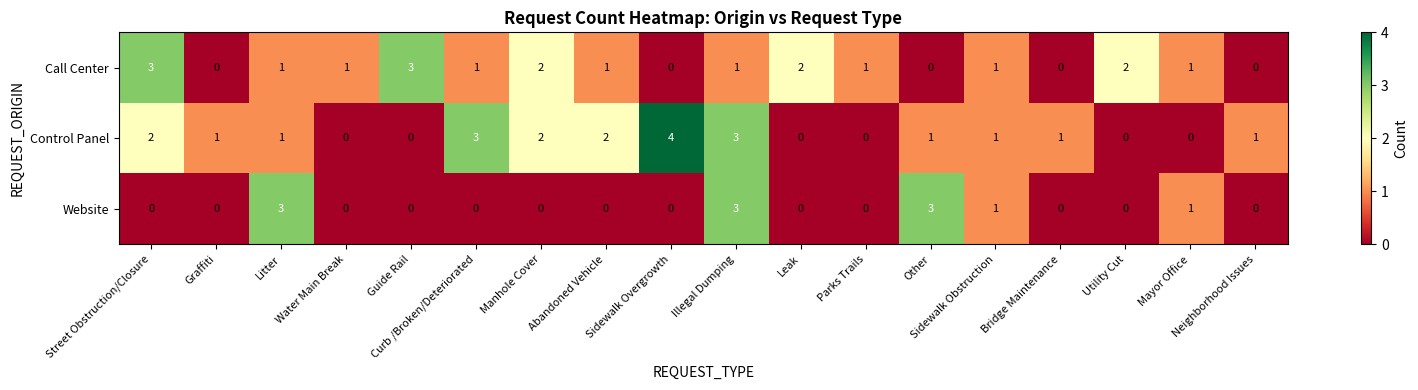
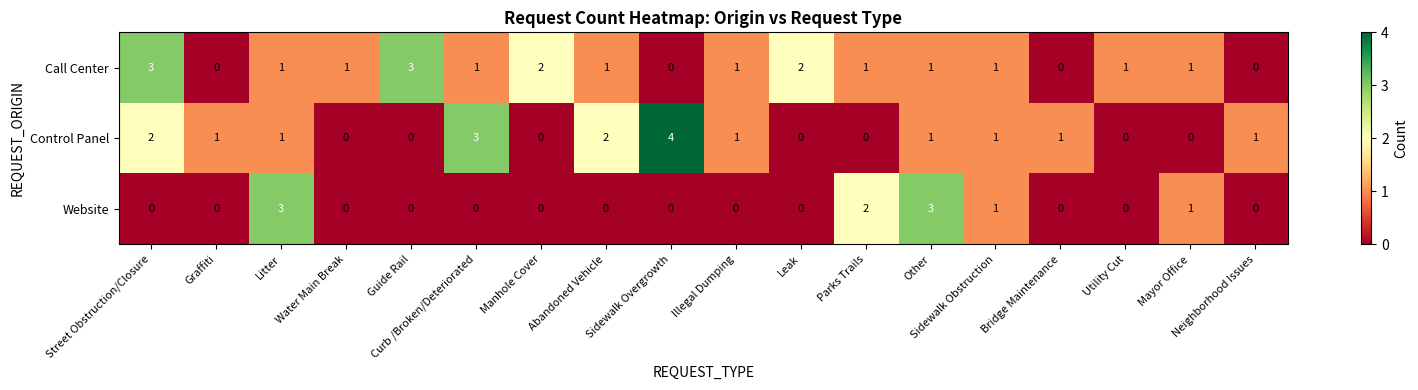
  {
    "Call Center": {
      "Street Obstruction/Closure": 3,
      "Graffiti": 0,
      "Litter": 1,
      "Water Main Break": 1,
      "Guide Rail": 3,
      "Curb /Broken/Deteriorated": 1,
      "Manhole Cover": 2,
      "Abandoned Vehicle": 1,
      "Sidewalk Overgrowth": 0,
      "Illegal Dumping": 1,
      "Leak": 2,
      "Parks Trails": 1,
-     "Other": 0,
+     "Other": 1,
      "Sidewalk Obstruction": 1,
      "Bridge Maintenance": 0,
-     "Utility Cut": 2,
+     "Utility Cut": 1,
      "Mayor Office": 1,
      "Neighborhood Issues": 0
    },
    "Control Panel": {
      "Street Obstruction/Closure": 2,
      "Graffiti": 1,
      "Litter": 1,
      "Water Main Break": 0,
      "Guide Rail": 0,
      "Curb /Broken/Deteriorated": 3,
-     "Manhole Cover": 2,
+     "Manhole Cover": 0,
      "Abandoned Vehicle": 2,
      "Sidewalk Overgrowth": 4,
-     "Illegal Dumping": 3,
+     "Illegal Dumping": 1,
      "Leak": 0,
      "Parks Trails": 0,
      "Other": 1,
      "Sidewalk Obstruction": 1,
      "Bridge Maintenance": 1,
      "Utility Cut": 0,
      "Mayor Office": 0,
      "Neighborhood Issues": 1
    },
    "Website": {
      "Street Obstruction/Closure": 0,
      "Graffiti": 0,
      "Litter": 3,
      "Water Main Break": 0,
      "Guide Rail": 0,
      "Curb /Broken/Deteriorated": 0,
      "Manhole Cover": 0,
      "Abandoned Vehicle": 0,
      "Sidewalk Overgrowth": 0,
-     "Illegal Dumping": 3,
+     "Illegal Dumping": 0,
      "Leak": 0,
-     "Parks Trails": 0,
+     "Parks Trails": 2,
      "Other": 3,
      "Sidewalk Obstruction": 1,
      "Bridge Maintenance": 0,
      "Utility Cut": 0,
      "Mayor Office": 1,
      "Neighborhood Issues": 0
    }
  }
